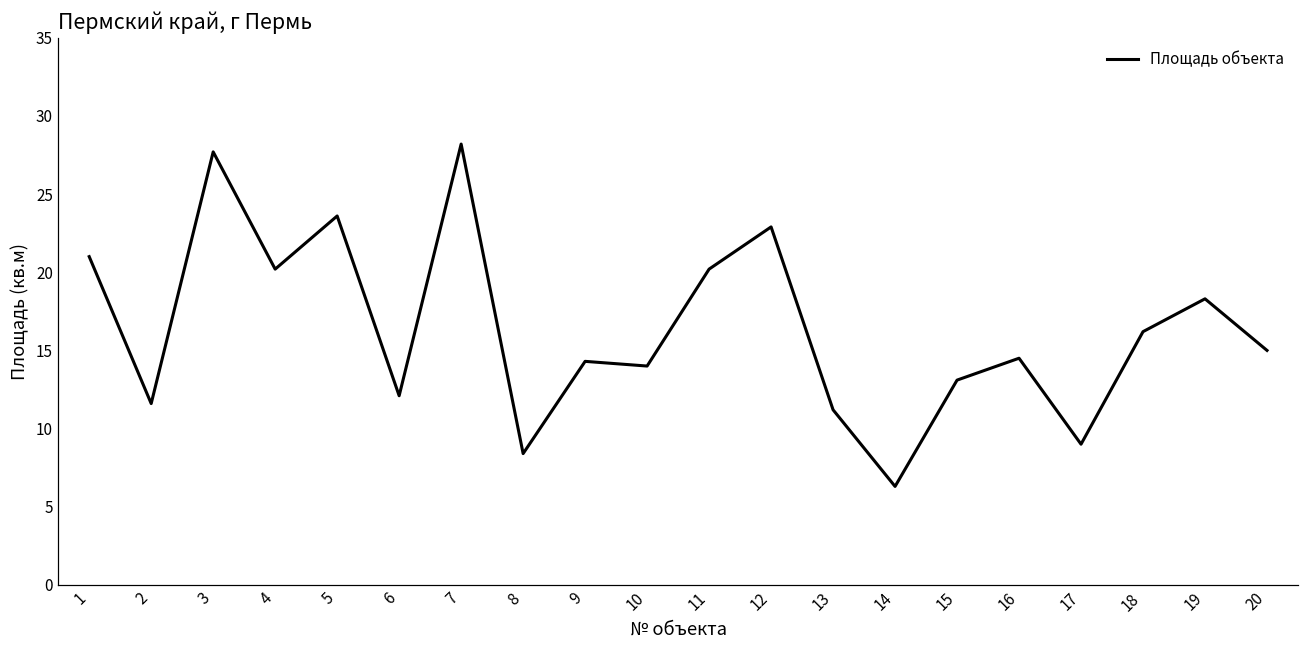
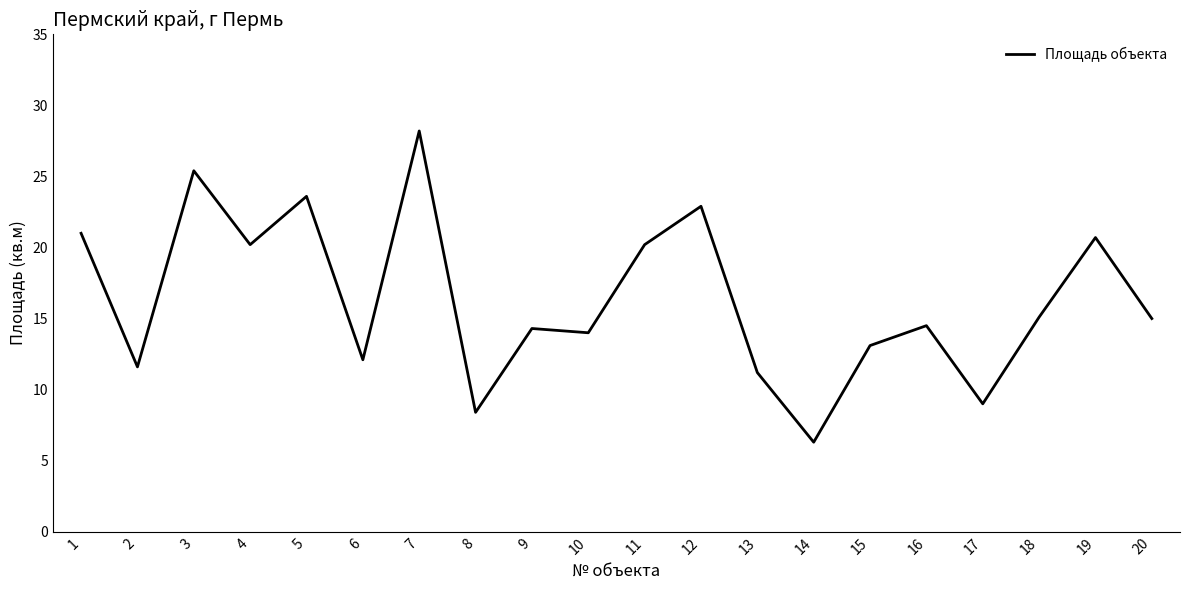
  {
    "1": 21.0,
    "2": 11.6,
-   "3": 27.7,
+   "3": 25.4,
    "4": 20.2,
    "5": 23.6,
    "6": 12.1,
    "7": 28.2,
    "8": 8.4,
    "9": 14.3,
    "10": 14.0,
    "11": 20.2,
    "12": 22.9,
    "13": 11.2,
    "14": 6.3,
    "15": 13.1,
    "16": 14.5,
    "17": 9.0,
-   "18": 16.2,
-   "19": 18.3,
+   "18": 15.1,
+   "19": 20.7,
    "20": 15.0
  }
